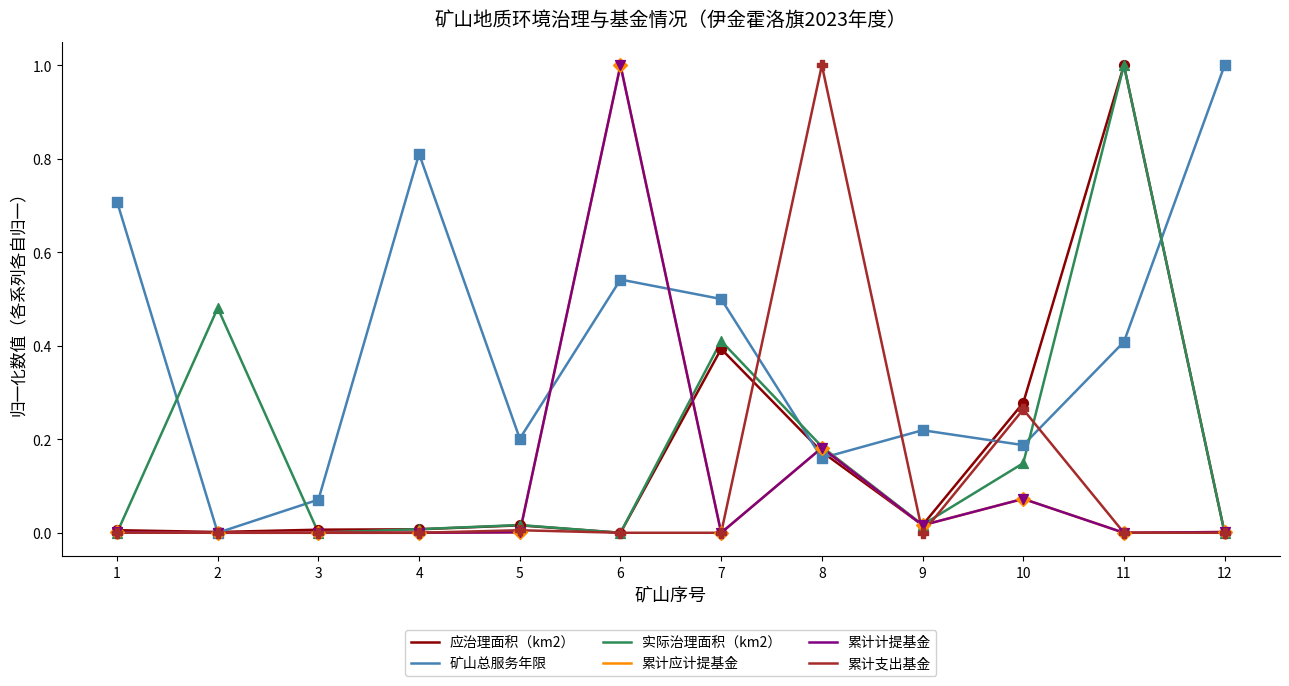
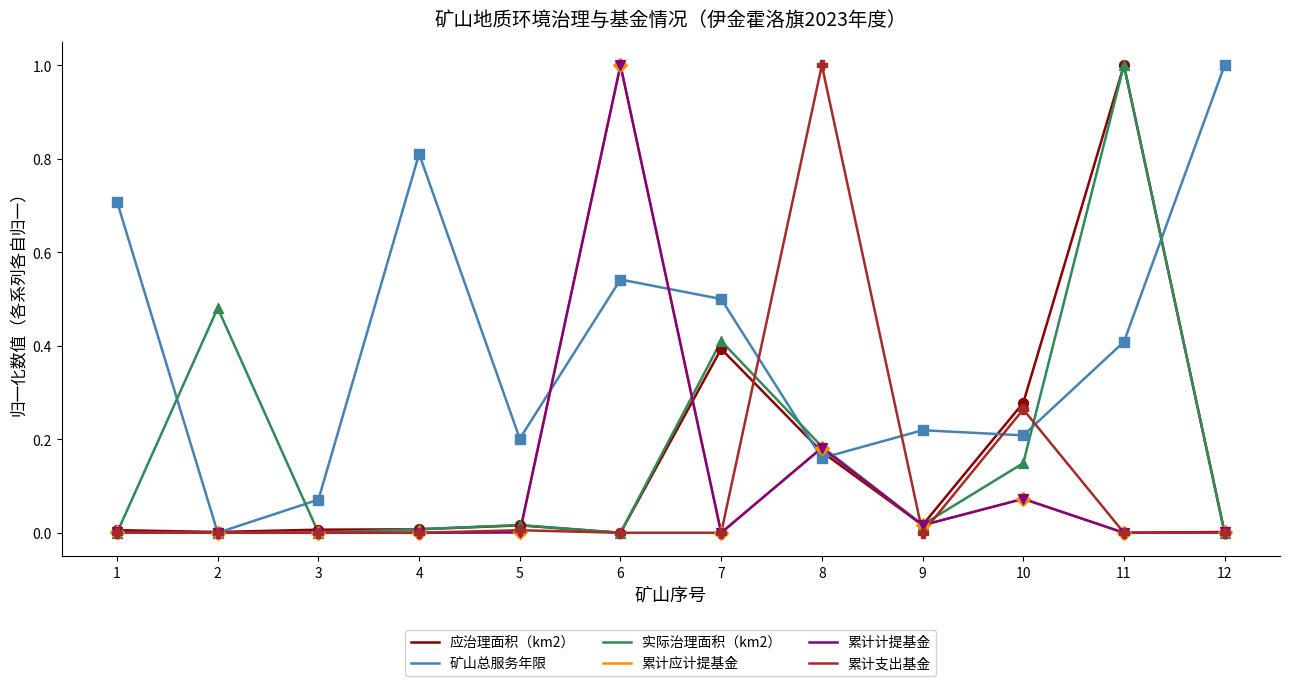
  {
    "应治理面积（km2）": {
      "3": 0.01,
      "7": 0.39,
      "8": 0.17,
      "10": 0.28
    },
    "矿山总服务年限": {
      "1": 0.71,
      "3": 0.07,
      "4": 0.81,
      "5": 0.20,
      "6": 0.54,
      "7": 0.50,
      "8": 0.16,
      "9": 0.22,
-     "10": 0.19,
+     "10": 0.21,
      "11": 0.41,
      "12": 1.00
    },
    "实际治理面积（km2）": {
      "2": 0.48,
      "7": 0.41,
      "10": 0.15
    },
    "累计计提基金": {
      "6": 1.00,
      "10": 0.07
    },
    "累计支出基金": {
      "8": 1.00,
      "9": 0.00,
      "10": 0.26
    }
  }
